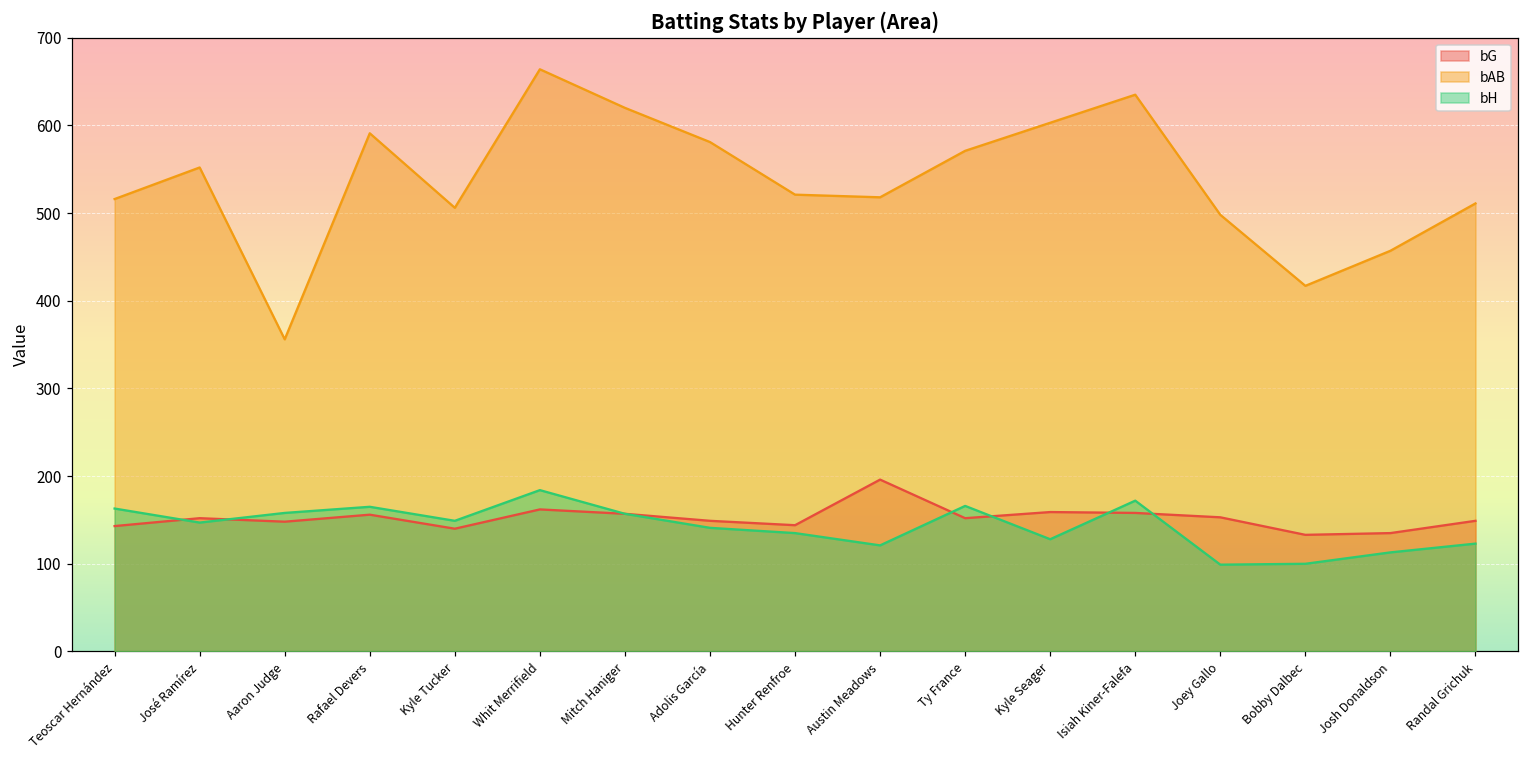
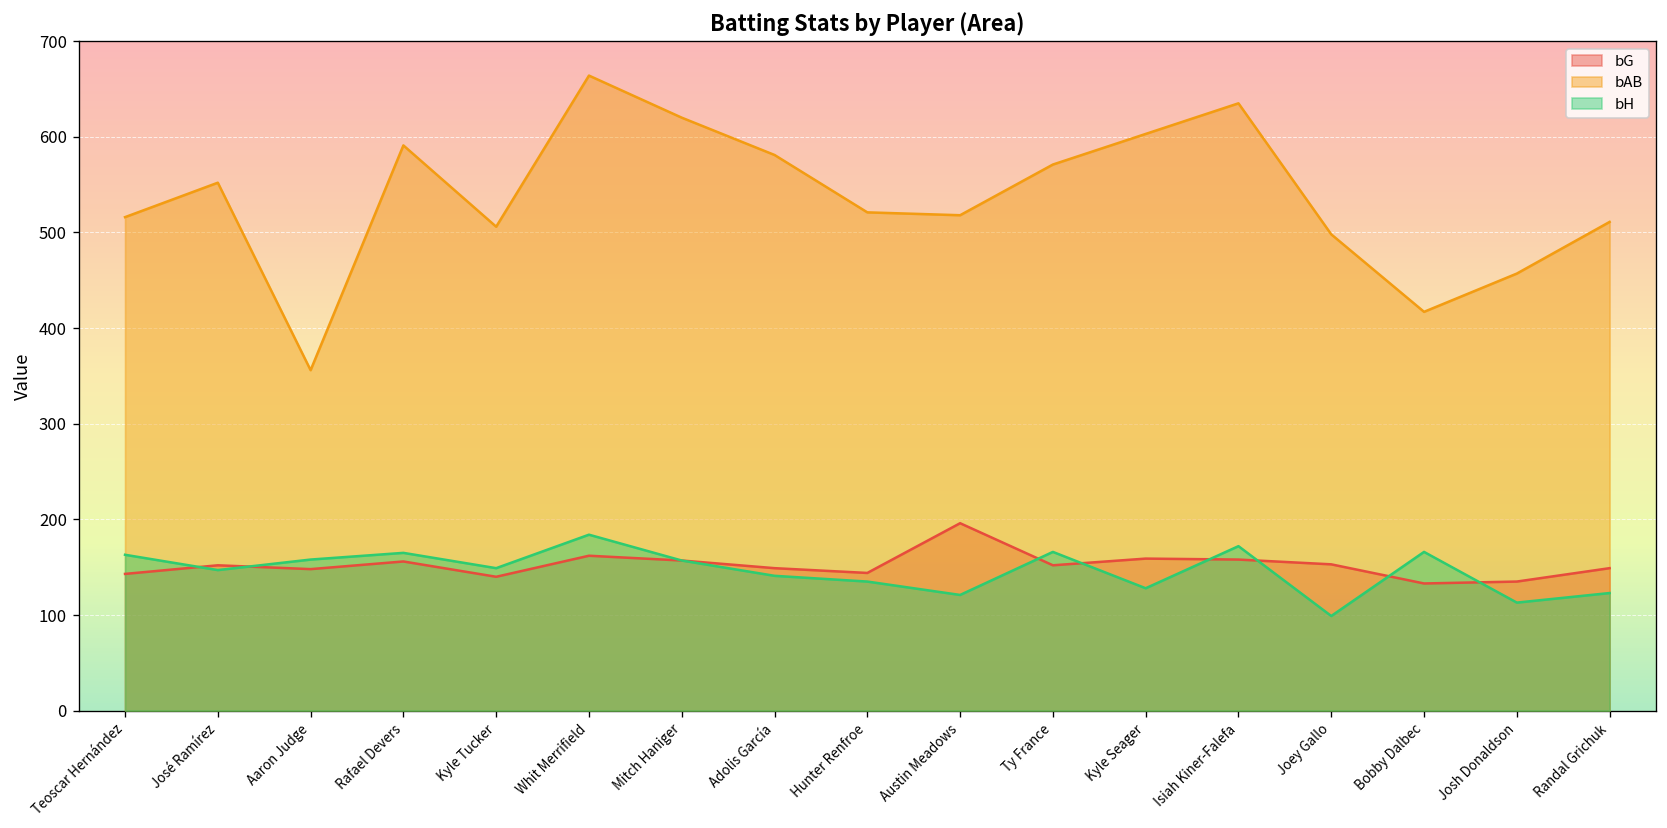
  {
    "bG": {
      "Teoscar Hernández": 140,
      "José Ramírez": 150,
      "Aaron Judge": 150,
      "Rafael Devers": 160,
      "Kyle Tucker": 140,
      "Whit Merrifield": 160,
      "Adolis García": 150,
      "Hunter Renfroe": 140,
      "Austin Meadows": 200,
      "Ty France": 150,
      "Kyle Seager": 160,
      "Isiah Kiner-Falefa": 160,
      "Joey Gallo": 150,
      "Bobby Dalbec": 130,
      "Josh Donaldson": 140,
      "Randal Grichuk": 150
    },
    "bAB": {
      "Teoscar Hernández": 520,
      "José Ramírez": 550,
      "Aaron Judge": 360,
      "Rafael Devers": 590,
      "Kyle Tucker": 510,
      "Whit Merrifield": 660,
      "Mitch Haniger": 620,
      "Adolis García": 580,
      "Hunter Renfroe": 520,
      "Austin Meadows": 520,
      "Ty France": 570,
      "Kyle Seager": 600,
      "Isiah Kiner-Falefa": 640,
      "Joey Gallo": 500,
      "Bobby Dalbec": 420,
      "Josh Donaldson": 460,
      "Randal Grichuk": 510
    },
    "bH": {
      "Teoscar Hernández": 160,
      "José Ramírez": 150,
      "Aaron Judge": 160,
      "Rafael Devers": 170,
      "Kyle Tucker": 150,
      "Whit Merrifield": 180,
      "Adolis García": 140,
      "Hunter Renfroe": 140,
      "Austin Meadows": 120,
      "Ty France": 170,
      "Kyle Seager": 130,
      "Isiah Kiner-Falefa": 170,
      "Joey Gallo": 100,
-     "Bobby Dalbec": 100,
+     "Bobby Dalbec": 170,
      "Josh Donaldson": 110,
      "Randal Grichuk": 120
    }
  }
